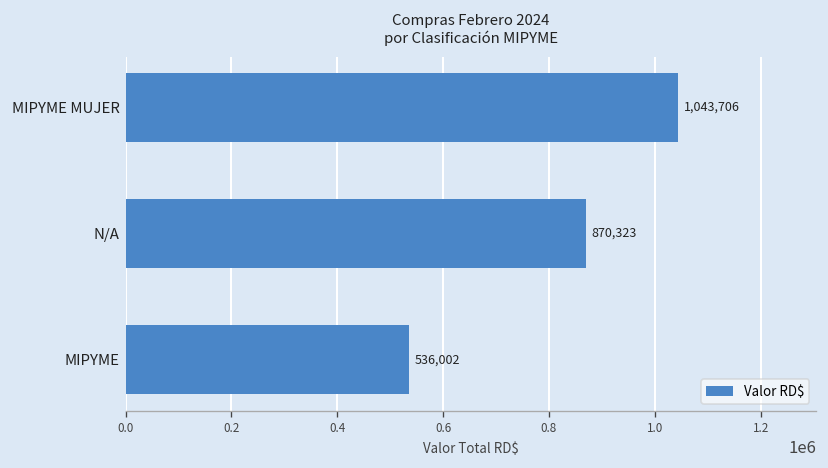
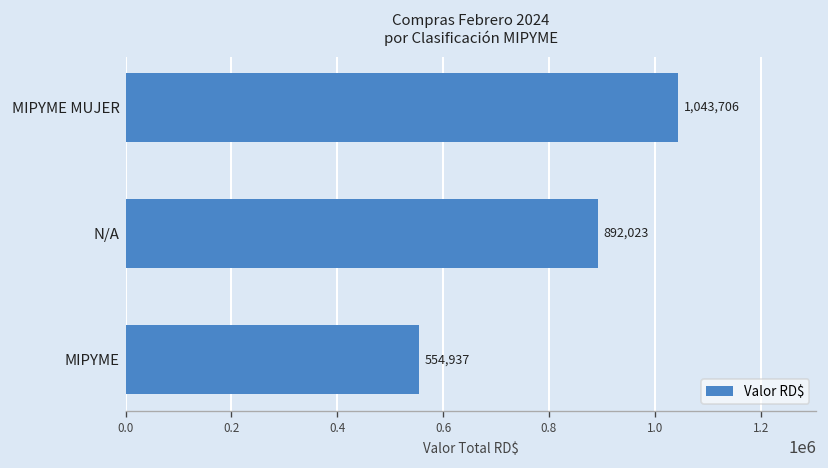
  {
    "MIPYME MUJER": "1,043,706",
-   "N/A": "870,323",
-   "MIPYME": "536,002"
+   "N/A": "892,023",
+   "MIPYME": "554,937"
  }
